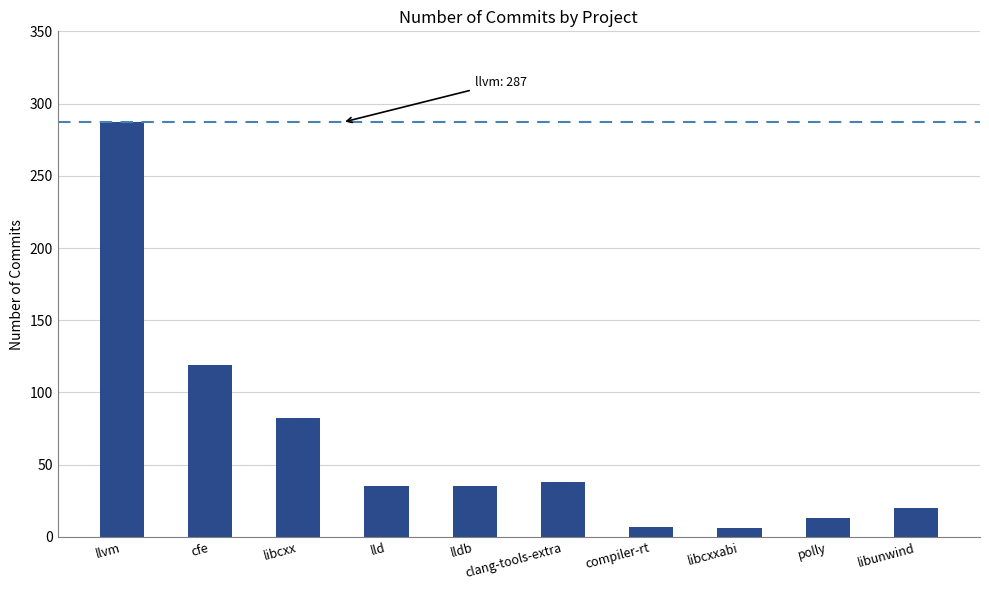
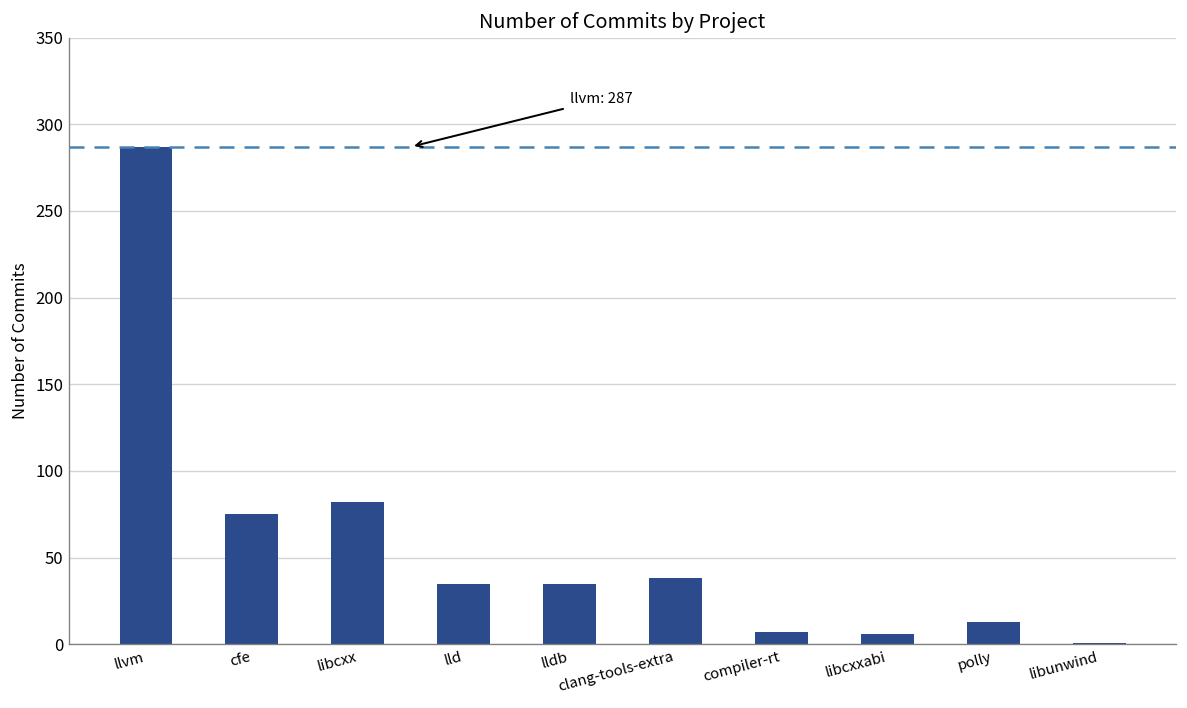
  {
    "llvm": 287,
-   "cfe": 119,
+   "cfe": 75,
    "libcxx": 82,
    "lld": 35,
    "lldb": 35,
    "clang-tools-extra": 38,
    "compiler-rt": 7,
    "libcxxabi": 6,
    "polly": 13,
-   "libunwind": 20
+   "libunwind": 1
  }
